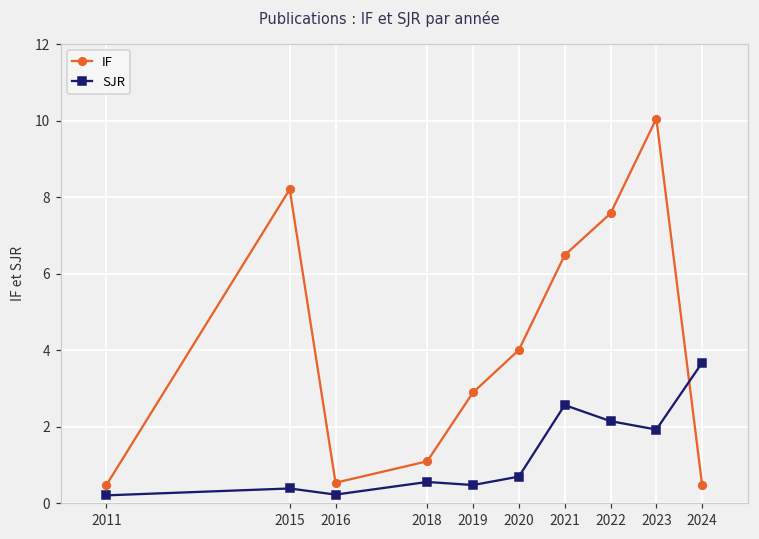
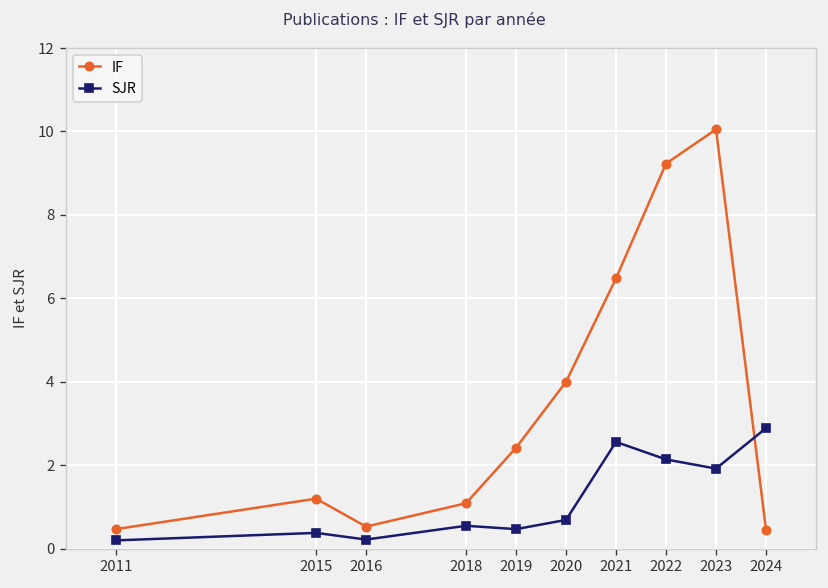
  {
    "IF": {
      "2011": 0.5,
-     "2015": 8.2,
+     "2015": 1.2,
      "2016": 0.5,
      "2018": 1.1,
-     "2019": 2.9,
+     "2019": 2.4,
      "2020": 4.0,
      "2021": 6.5,
-     "2022": 7.6,
+     "2022": 9.2,
      "2023": 10.1,
      "2024": 0.5
    },
    "SJR": {
      "2011": 0.2,
      "2015": 0.4,
      "2016": 0.2,
      "2018": 0.6,
      "2019": 0.5,
      "2020": 0.7,
      "2021": 2.6,
      "2022": 2.1,
      "2023": 1.9,
-     "2024": 3.7
+     "2024": 2.9
    }
  }
